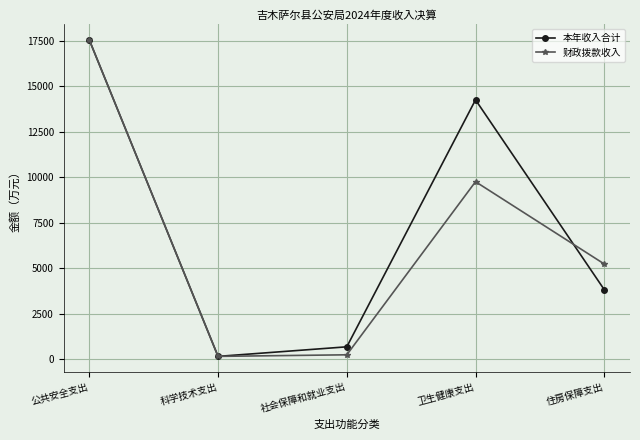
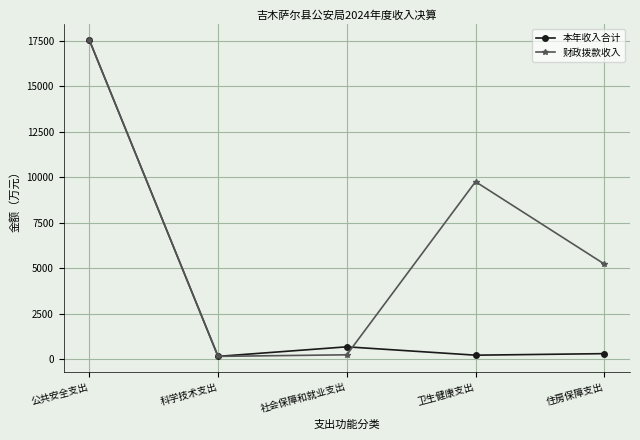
  {
    "本年收入合计": {
      "社会保障和就业支出": 700,
-     "卫生健康支出": 14300,
-     "住房保障支出": 3800
+     "卫生健康支出": 200,
+     "住房保障支出": 300
    },
    "财政拨款收入": {
      "社会保障和就业支出": 200,
      "卫生健康支出": 9800,
      "住房保障支出": 5200
    }
  }
